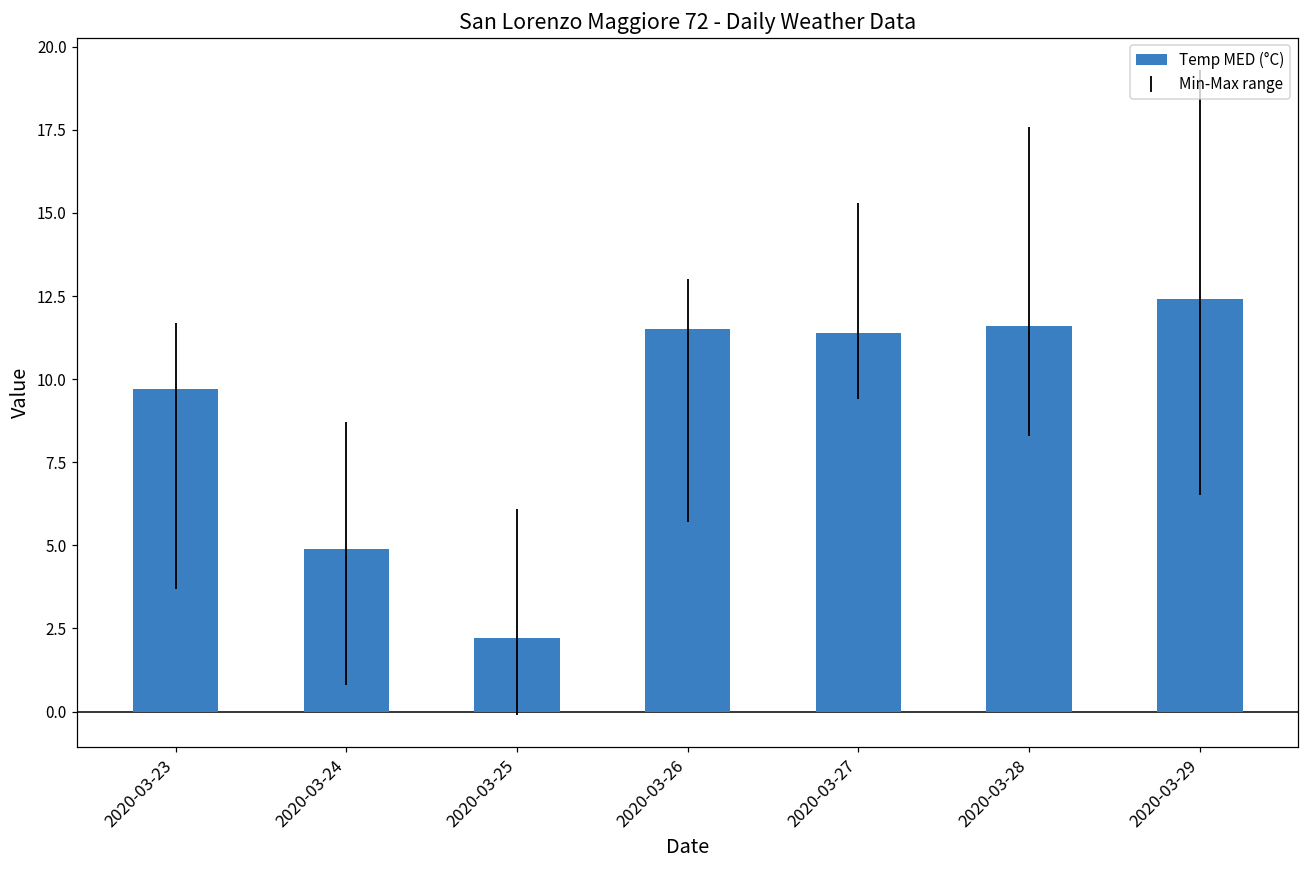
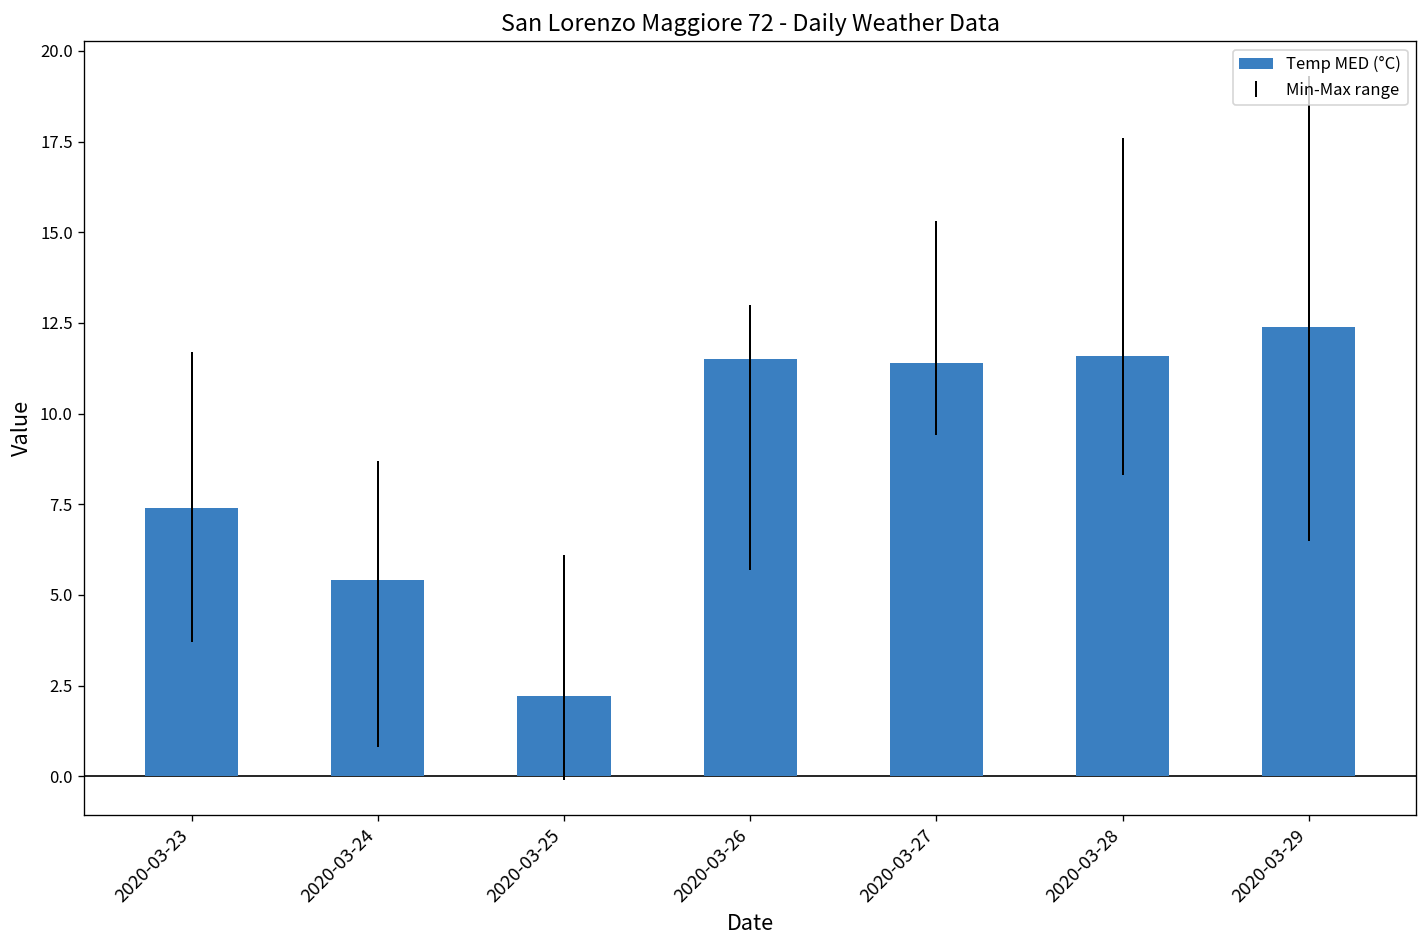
  {
-   "2020-03-23": 9.7,
-   "2020-03-24": 4.9,
+   "2020-03-23": 7.4,
+   "2020-03-24": 5.4,
    "2020-03-25": 2.2,
    "2020-03-26": 11.5,
    "2020-03-27": 11.4,
    "2020-03-28": 11.6,
    "2020-03-29": 12.4
  }
